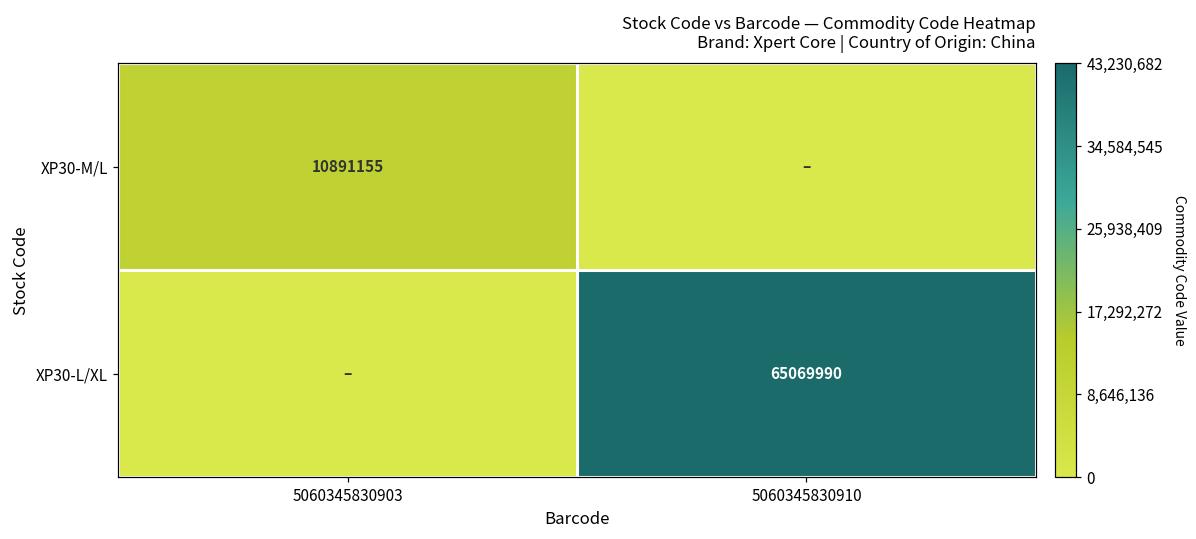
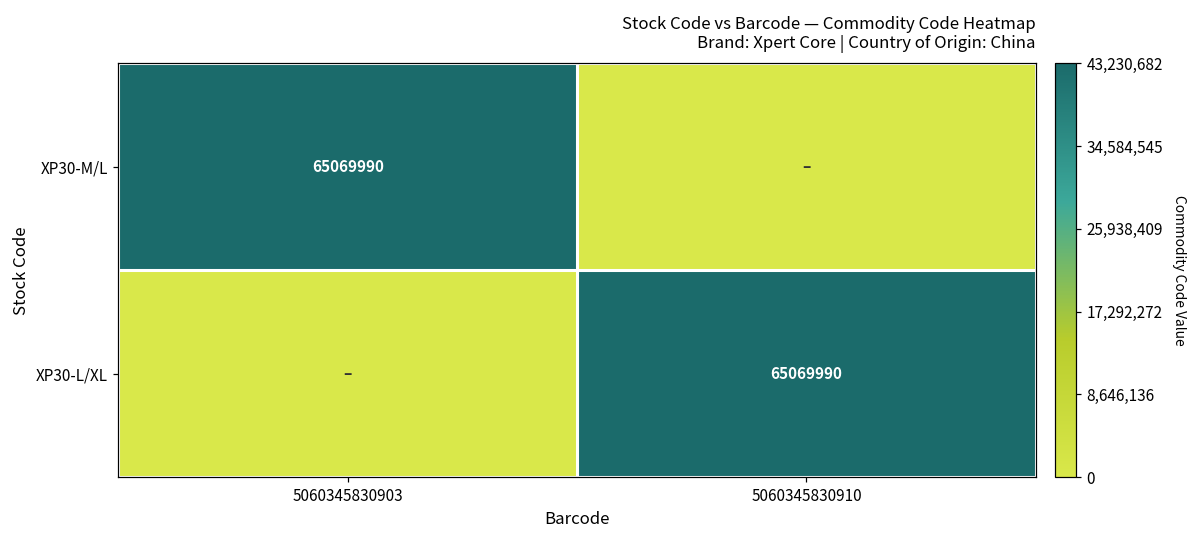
  {
    "XP30-M/L": {
-     "5060345830903": 10891155
+     "5060345830903": 65069990
    },
    "XP30-L/XL": {
      "5060345830910": 65069990
    }
  }
